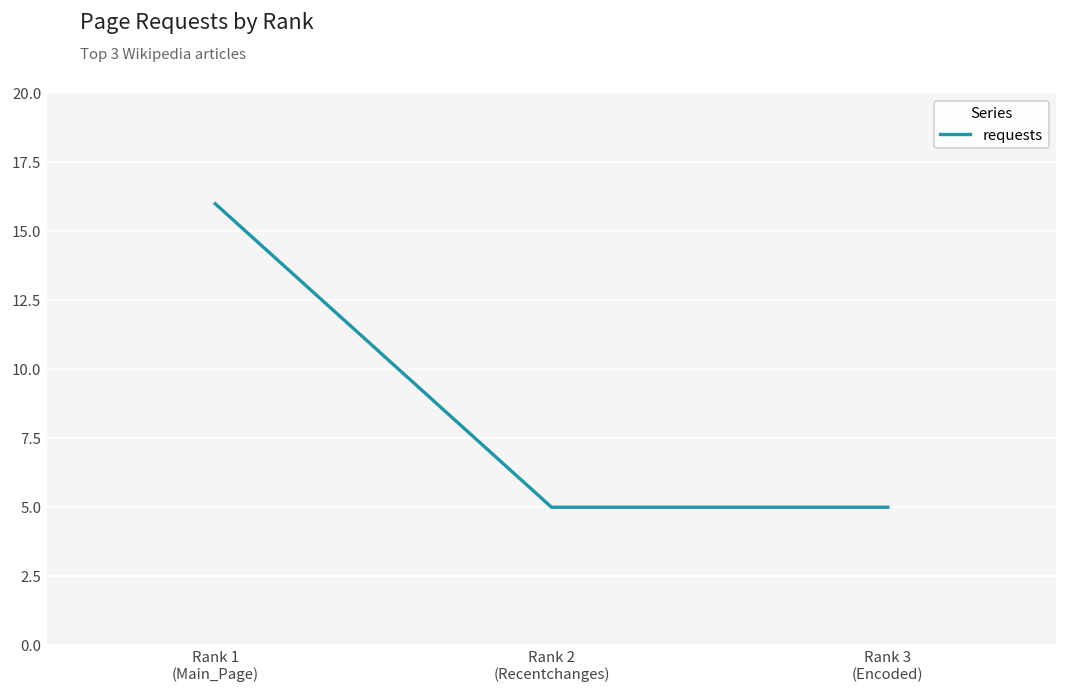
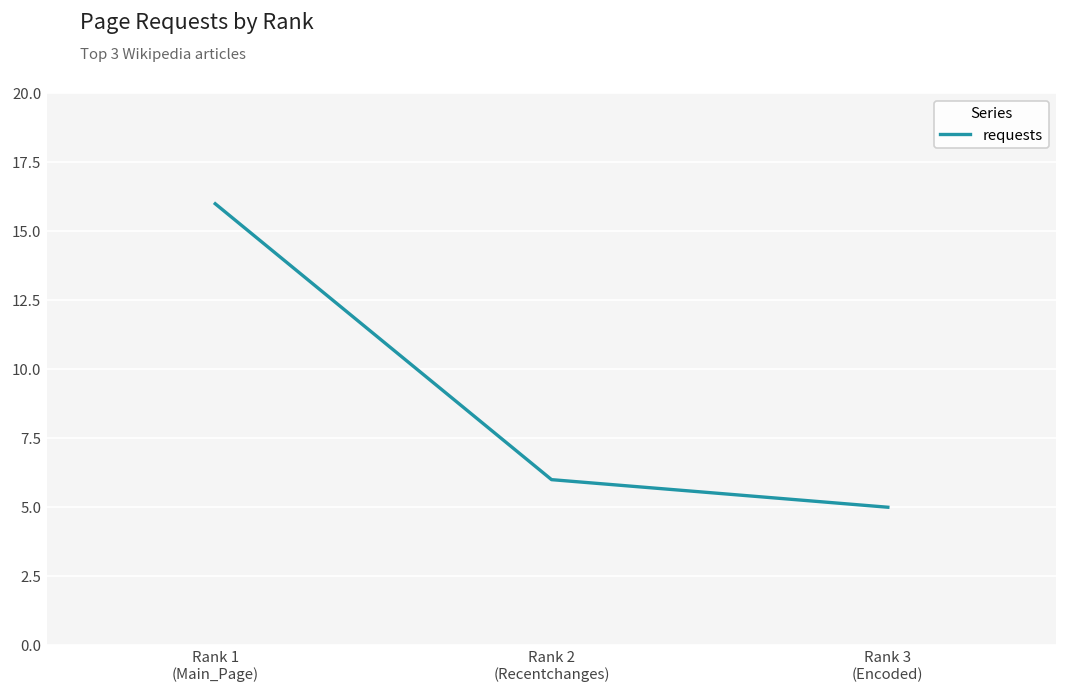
  {
    "Rank 1 (Main_Page)": 16,
-   "Rank 2 (Recentchanges)": 5,
+   "Rank 2 (Recentchanges)": 6,
    "Rank 3 (Encoded)": 5
  }
